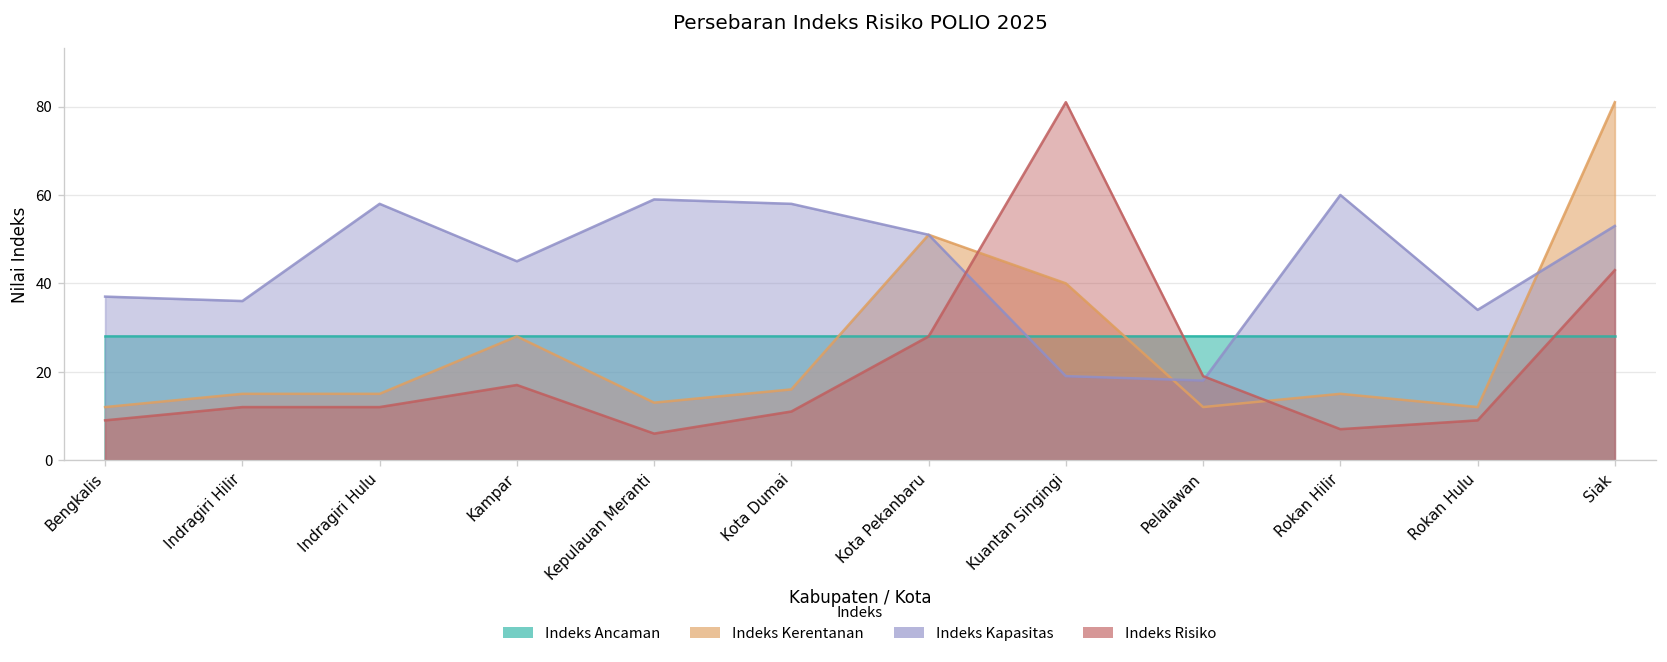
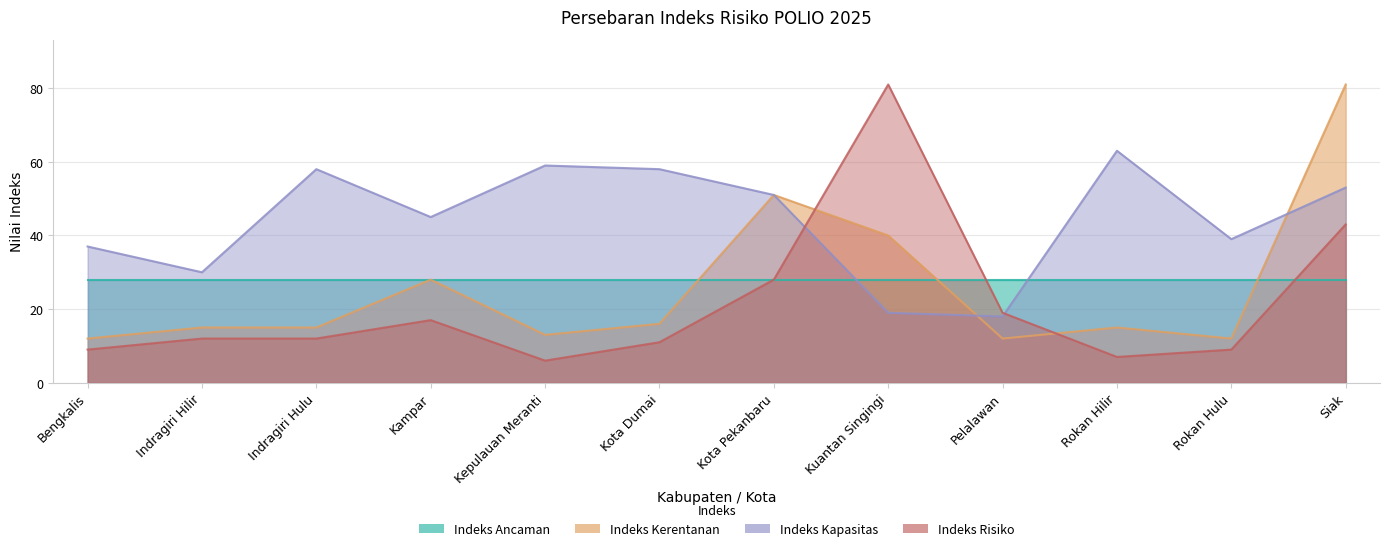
  {
    "Indeks Ancaman": {
      "Bengkalis": 28,
      "Indragiri Hilir": 28,
      "Indragiri Hulu": 28,
      "Kepulauan Meranti": 28,
      "Kota Dumai": 28,
      "Kuantan Singingi": 28,
      "Pelalawan": 28,
      "Rokan Hilir": 28,
      "Rokan Hulu": 28,
      "Siak": 28
    },
    "Indeks Kapasitas": {
      "Bengkalis": 37,
-     "Indragiri Hilir": 36,
+     "Indragiri Hilir": 30,
      "Indragiri Hulu": 58,
      "Kampar": 45,
      "Kepulauan Meranti": 59,
      "Kota Dumai": 58,
      "Kuantan Singingi": 19,
      "Pelalawan": 18,
-     "Rokan Hilir": 60,
-     "Rokan Hulu": 34,
+     "Rokan Hilir": 63,
+     "Rokan Hulu": 39,
      "Siak": 53
    }
  }
